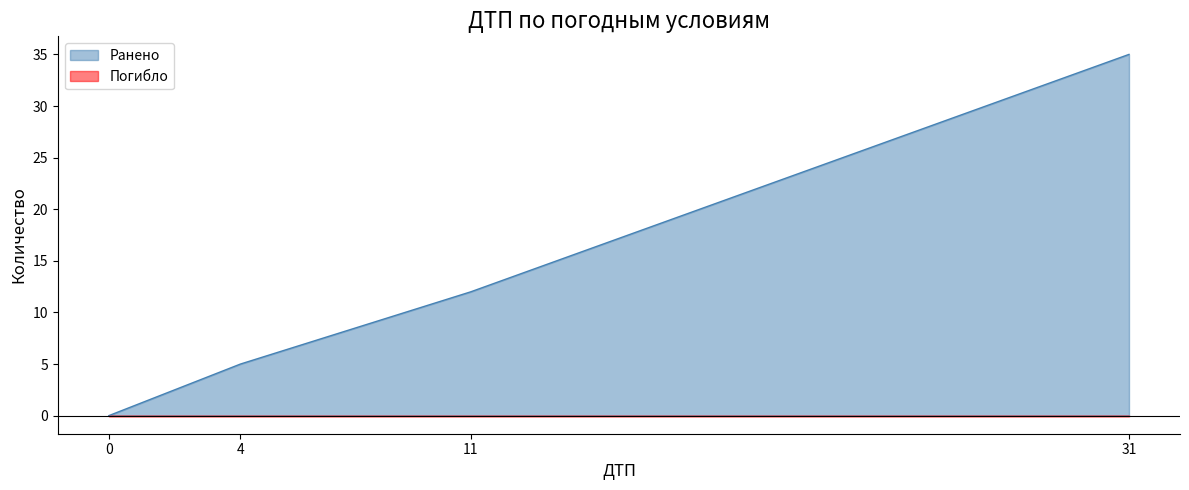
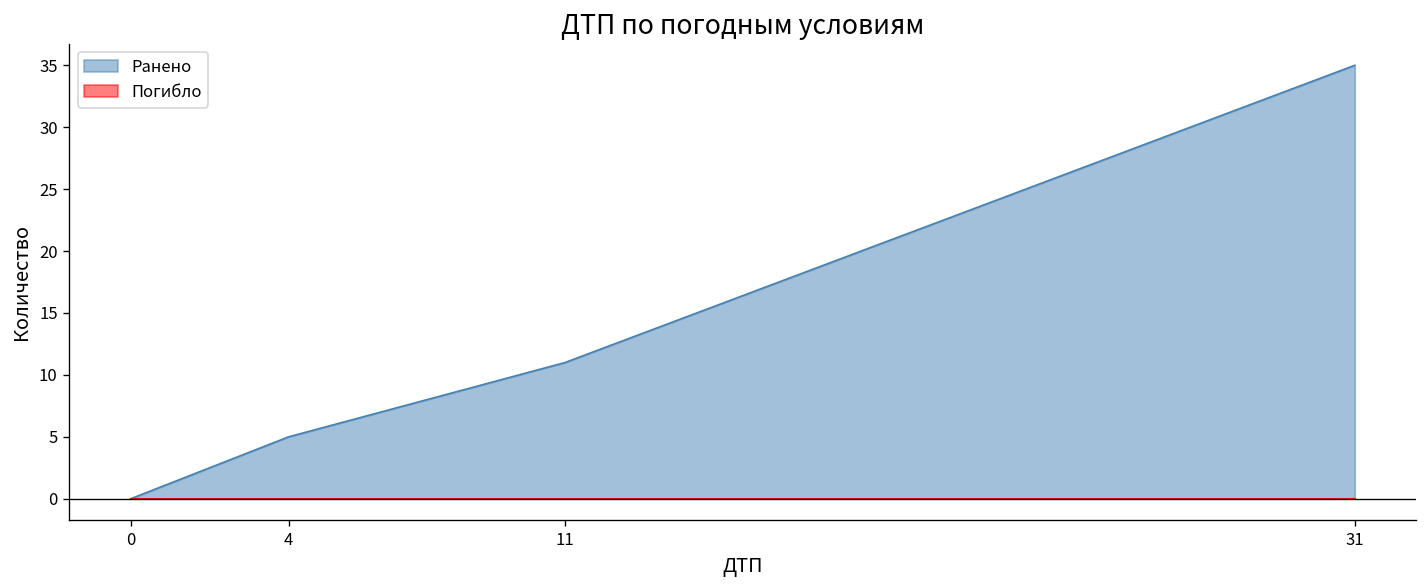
  {
    "Ранено": {
      "4": 5,
-     "11": 12,
+     "11": 11,
      "31": 35
    },
    "Погибло": {
      "4": 0,
      "11": 0,
      "31": 0
    }
  }
